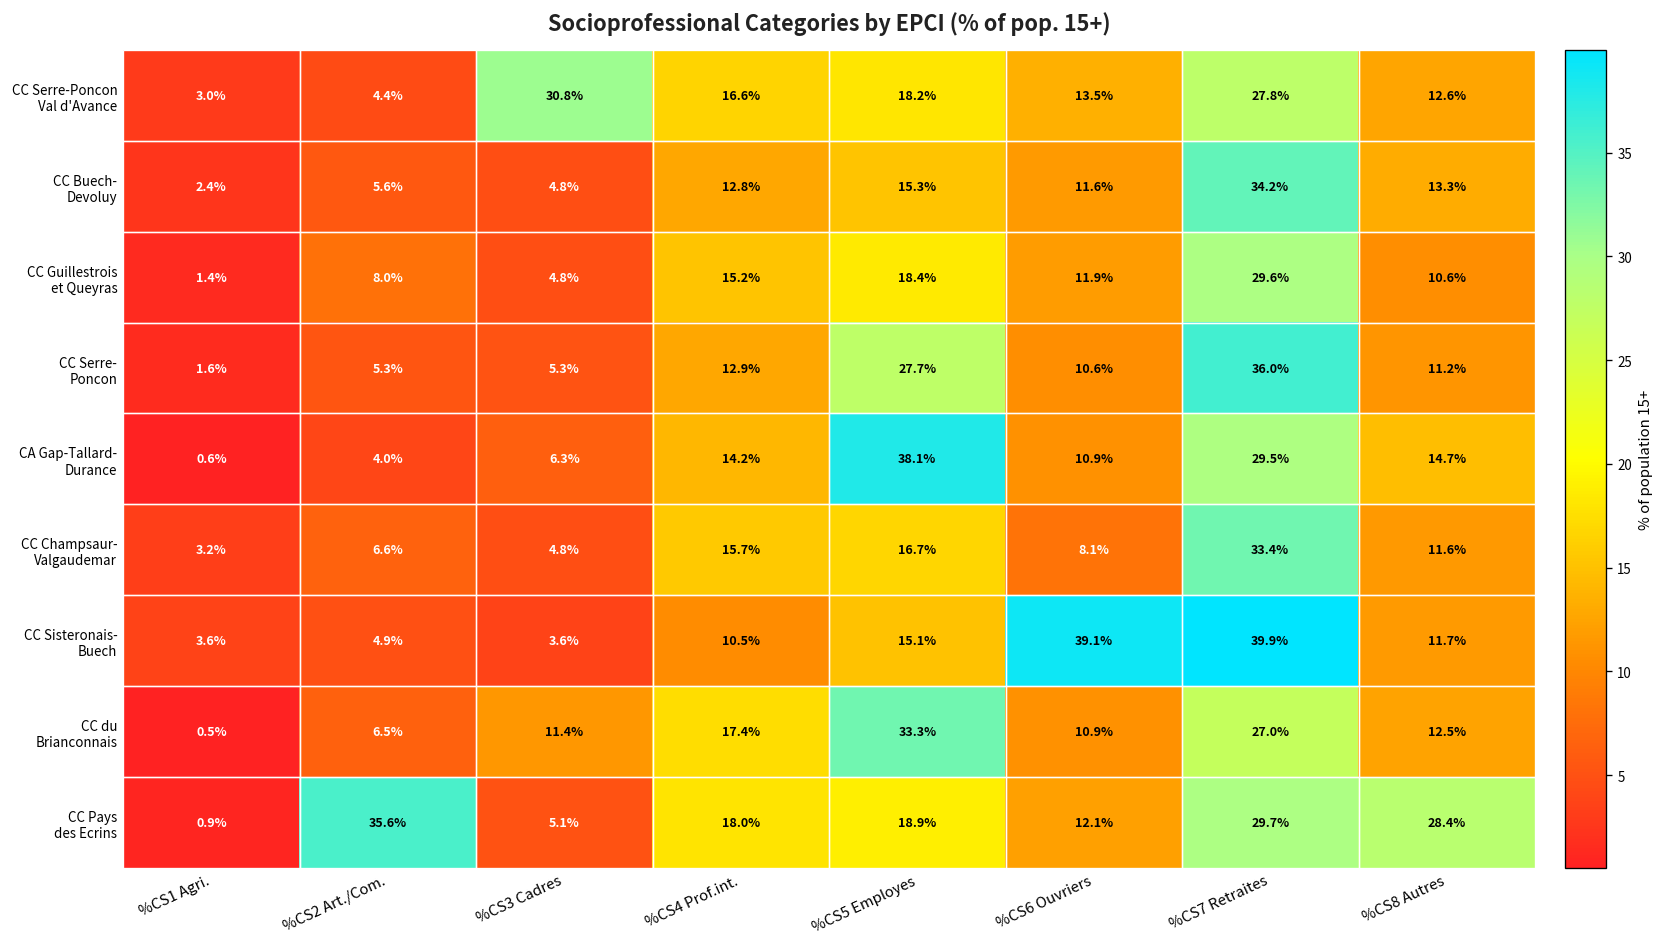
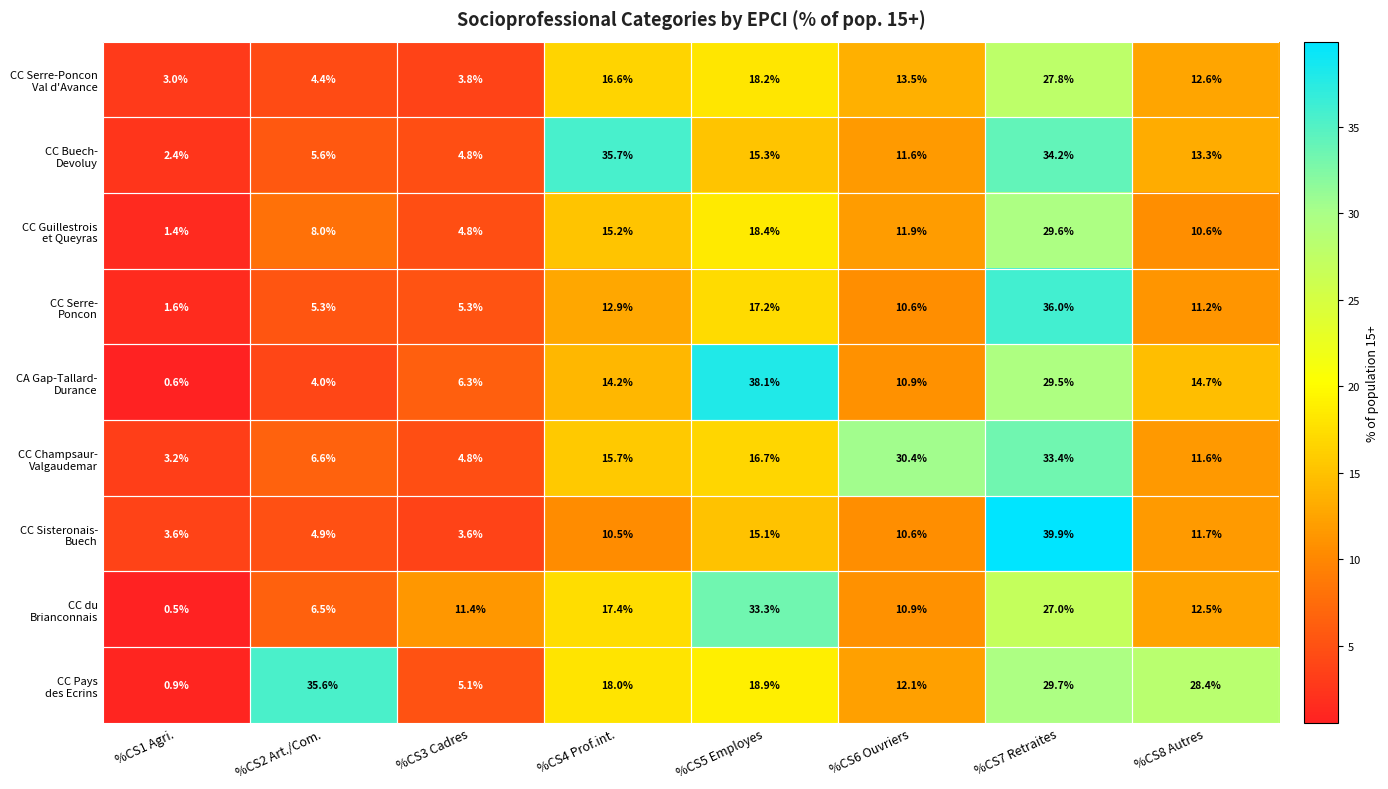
  {
    "CC Serre-Poncon Val d'Avance": {
      "%CS1 Agri.": "3.0%",
      "%CS2 Art./Com.": "4.4%",
-     "%CS3 Cadres": "30.8%",
+     "%CS3 Cadres": "3.8%",
      "%CS4 Prof.int.": "16.6%",
      "%CS5 Employes": "18.2%",
      "%CS6 Ouvriers": "13.5%",
      "%CS7 Retraites": "27.8%",
      "%CS8 Autres": "12.6%"
    },
    "CC Buech- Devoluy": {
      "%CS1 Agri.": "2.4%",
      "%CS2 Art./Com.": "5.6%",
      "%CS3 Cadres": "4.8%",
-     "%CS4 Prof.int.": "12.8%",
+     "%CS4 Prof.int.": "35.7%",
      "%CS5 Employes": "15.3%",
      "%CS6 Ouvriers": "11.6%",
      "%CS7 Retraites": "34.2%",
      "%CS8 Autres": "13.3%"
    },
    "CC Guillestrois et Queyras": {
      "%CS1 Agri.": "1.4%",
      "%CS2 Art./Com.": "8.0%",
      "%CS3 Cadres": "4.8%",
      "%CS4 Prof.int.": "15.2%",
      "%CS5 Employes": "18.4%",
      "%CS6 Ouvriers": "11.9%",
      "%CS7 Retraites": "29.6%",
      "%CS8 Autres": "10.6%"
    },
    "CC Serre- Poncon": {
      "%CS1 Agri.": "1.6%",
      "%CS2 Art./Com.": "5.3%",
      "%CS3 Cadres": "5.3%",
      "%CS4 Prof.int.": "12.9%",
-     "%CS5 Employes": "27.7%",
+     "%CS5 Employes": "17.2%",
      "%CS6 Ouvriers": "10.6%",
      "%CS7 Retraites": "36.0%",
      "%CS8 Autres": "11.2%"
    },
    "CA Gap-Tallard- Durance": {
      "%CS1 Agri.": "0.6%",
      "%CS2 Art./Com.": "4.0%",
      "%CS3 Cadres": "6.3%",
      "%CS4 Prof.int.": "14.2%",
      "%CS5 Employes": "38.1%",
      "%CS6 Ouvriers": "10.9%",
      "%CS7 Retraites": "29.5%",
      "%CS8 Autres": "14.7%"
    },
    "CC Champsaur- Valgaudemar": {
      "%CS1 Agri.": "3.2%",
      "%CS2 Art./Com.": "6.6%",
      "%CS3 Cadres": "4.8%",
      "%CS4 Prof.int.": "15.7%",
      "%CS5 Employes": "16.7%",
-     "%CS6 Ouvriers": "8.1%",
+     "%CS6 Ouvriers": "30.4%",
      "%CS7 Retraites": "33.4%",
      "%CS8 Autres": "11.6%"
    },
    "CC Sisteronais- Buech": {
      "%CS1 Agri.": "3.6%",
      "%CS2 Art./Com.": "4.9%",
      "%CS3 Cadres": "3.6%",
      "%CS4 Prof.int.": "10.5%",
      "%CS5 Employes": "15.1%",
-     "%CS6 Ouvriers": "39.1%",
+     "%CS6 Ouvriers": "10.6%",
      "%CS7 Retraites": "39.9%",
      "%CS8 Autres": "11.7%"
    },
    "CC du Brianconnais": {
      "%CS1 Agri.": "0.5%",
      "%CS2 Art./Com.": "6.5%",
      "%CS3 Cadres": "11.4%",
      "%CS4 Prof.int.": "17.4%",
      "%CS5 Employes": "33.3%",
      "%CS6 Ouvriers": "10.9%",
      "%CS7 Retraites": "27.0%",
      "%CS8 Autres": "12.5%"
    },
    "CC Pays des Ecrins": {
      "%CS1 Agri.": "0.9%",
      "%CS2 Art./Com.": "35.6%",
      "%CS3 Cadres": "5.1%",
      "%CS4 Prof.int.": "18.0%",
      "%CS5 Employes": "18.9%",
      "%CS6 Ouvriers": "12.1%",
      "%CS7 Retraites": "29.7%",
      "%CS8 Autres": "28.4%"
    }
  }
